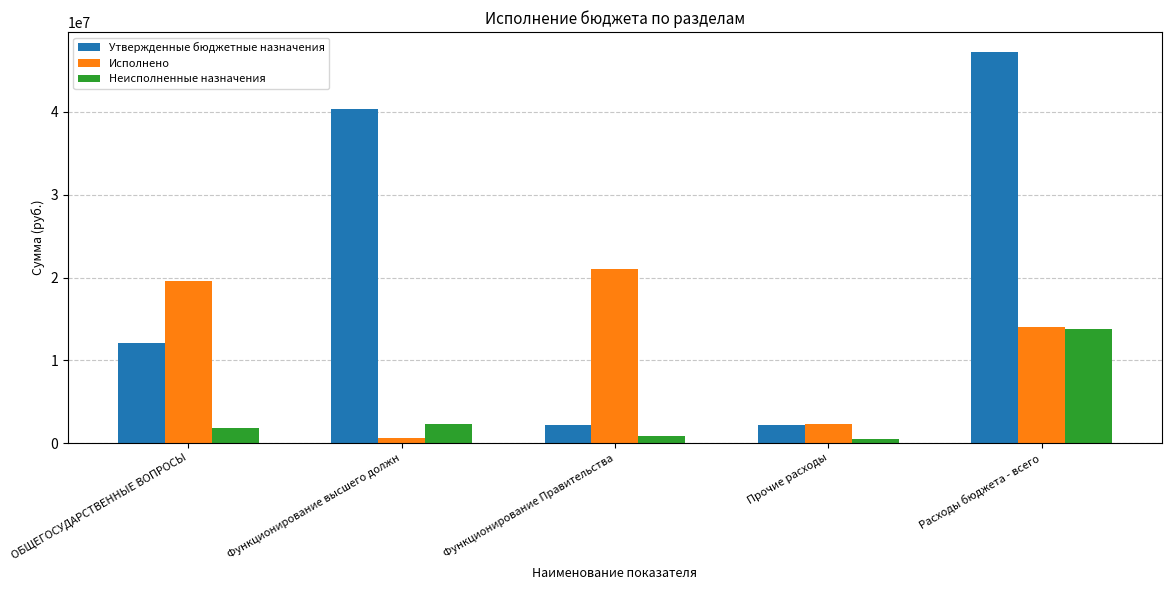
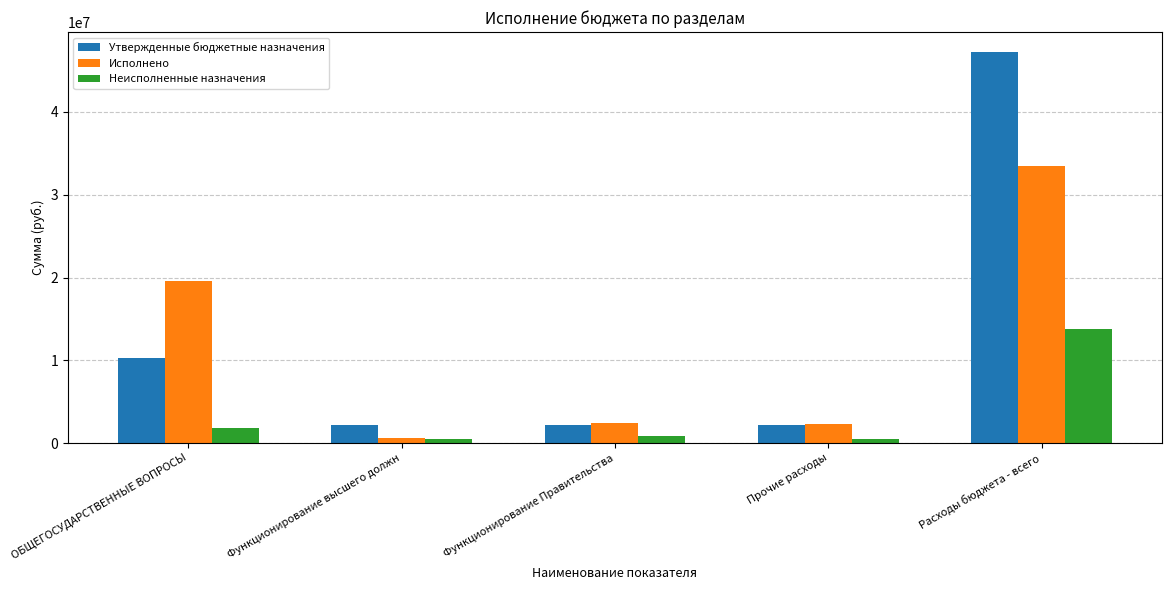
  {
    "Утвержденные бюджетные назначения": {
-     "ОБЩЕГОСУДАРСТВЕННЫЕ ВОПРОСЫ": 12000000,
-     "Функционирование высшего должн": 40000000,
+     "ОБЩЕГОСУДАРСТВЕННЫЕ ВОПРОСЫ": 10000000,
+     "Функционирование высшего должн": 2000000,
      "Функционирование Правительства": 2000000,
      "Прочие расходы": 2000000,
      "Расходы бюджета - всего": 47000000
    },
    "Исполнено": {
      "ОБЩЕГОСУДАРСТВЕННЫЕ ВОПРОСЫ": 20000000,
      "Функционирование высшего должн": 1000000,
-     "Функционирование Правительства": 21000000,
+     "Функционирование Правительства": 2000000,
      "Прочие расходы": 2000000,
-     "Расходы бюджета - всего": 14000000
+     "Расходы бюджета - всего": 33000000
    },
    "Неисполненные назначения": {
      "ОБЩЕГОСУДАРСТВЕННЫЕ ВОПРОСЫ": 2000000,
-     "Функционирование высшего должн": 2000000,
+     "Функционирование высшего должн": 0,
      "Функционирование Правительства": 1000000,
      "Прочие расходы": 1000000,
      "Расходы бюджета - всего": 14000000
    }
  }
